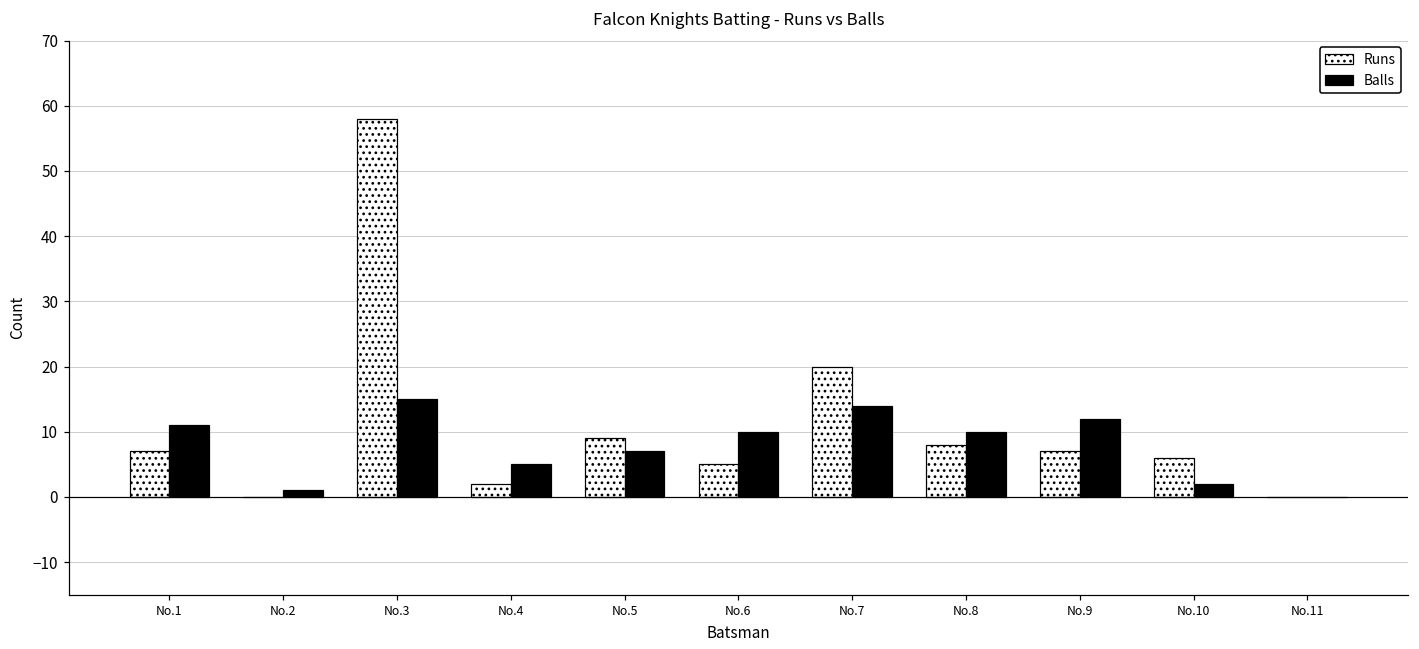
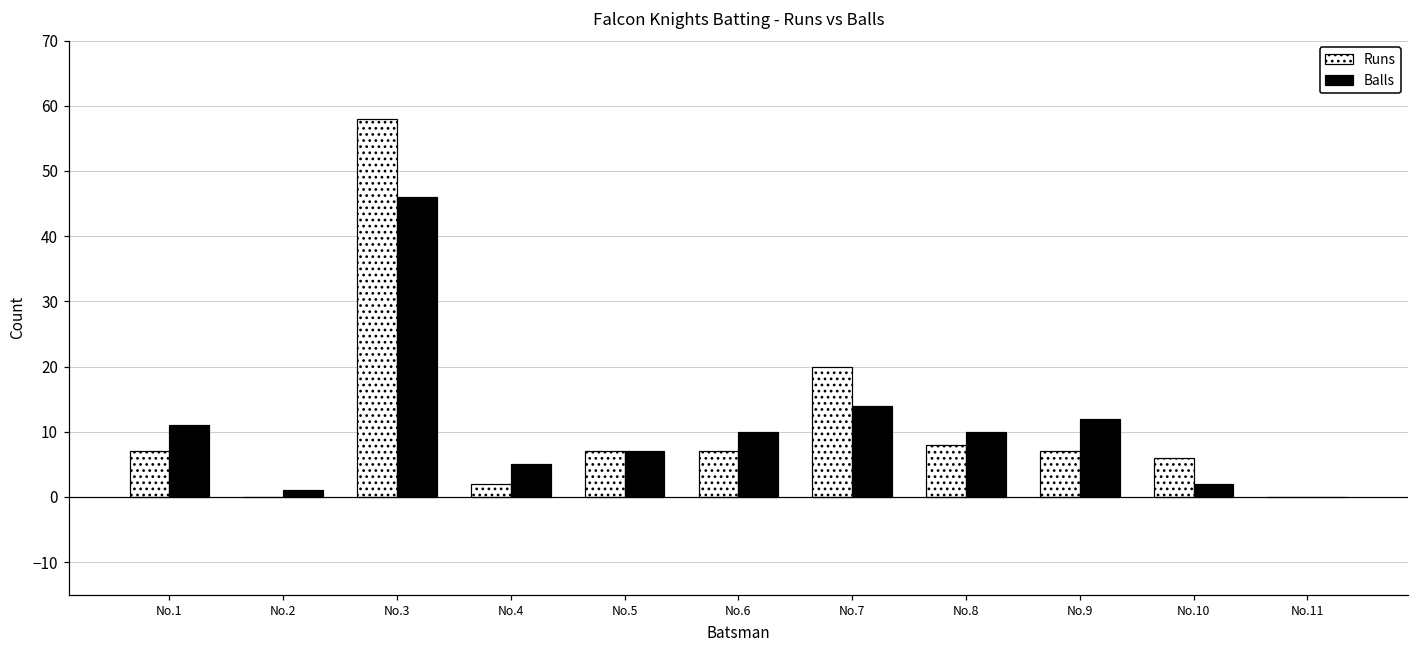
  {
    "Runs": {
      "No.1": 7,
      "No.2": 0,
      "No.3": 58,
      "No.4": 2,
-     "No.5": 9,
-     "No.6": 5,
+     "No.5": 7,
+     "No.6": 7,
      "No.7": 20,
      "No.8": 8,
      "No.9": 7,
      "No.10": 6,
      "No.11": 0
    },
    "Balls": {
      "No.1": 11,
      "No.2": 1,
-     "No.3": 15,
+     "No.3": 46,
      "No.4": 5,
      "No.5": 7,
      "No.6": 10,
      "No.7": 14,
      "No.8": 10,
      "No.9": 12,
      "No.10": 2,
      "No.11": 0
    }
  }
